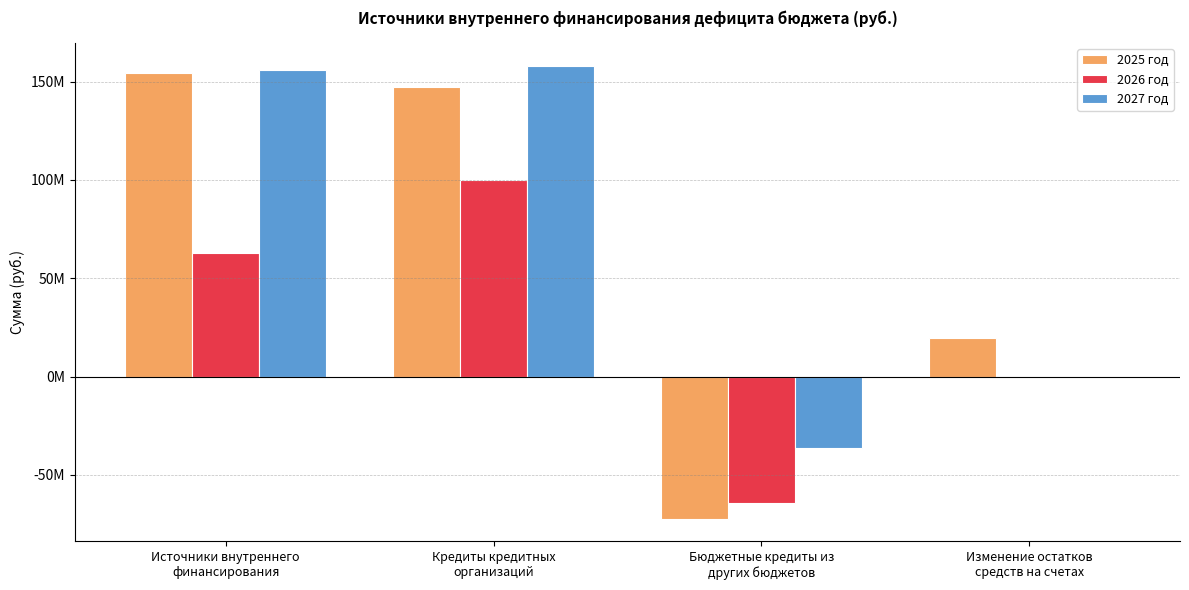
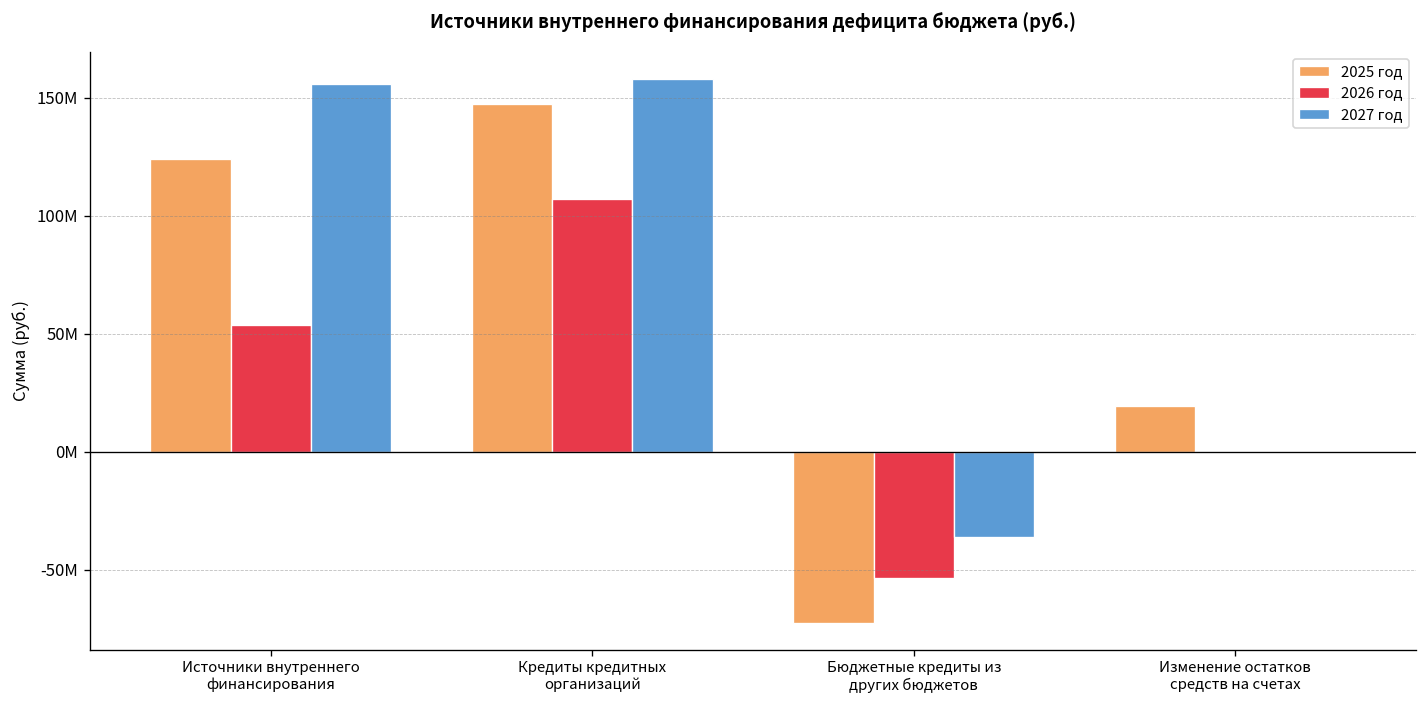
  {
    "2025 год": {
-     "Источники внутреннего финансирования": 154000000,
+     "Источники внутреннего финансирования": 124000000,
      "Кредиты кредитных организаций": 147000000,
      "Бюджетные кредиты из других бюджетов": -72000000,
      "Изменение остатков средств на счетах": 19000000
    },
    "2026 год": {
-     "Источники внутреннего финансирования": 63000000,
-     "Кредиты кредитных организаций": 100000000,
-     "Бюджетные кредиты из других бюджетов": -64000000,
+     "Источники внутреннего финансирования": 54000000,
+     "Кредиты кредитных организаций": 107000000,
+     "Бюджетные кредиты из других бюджетов": -53000000,
      "Изменение остатков средств на счетах": 0
    },
    "2027 год": {
      "Источники внутреннего финансирования": 156000000,
      "Кредиты кредитных организаций": 158000000,
      "Бюджетные кредиты из других бюджетов": -36000000,
      "Изменение остатков средств на счетах": 0
    }
  }
